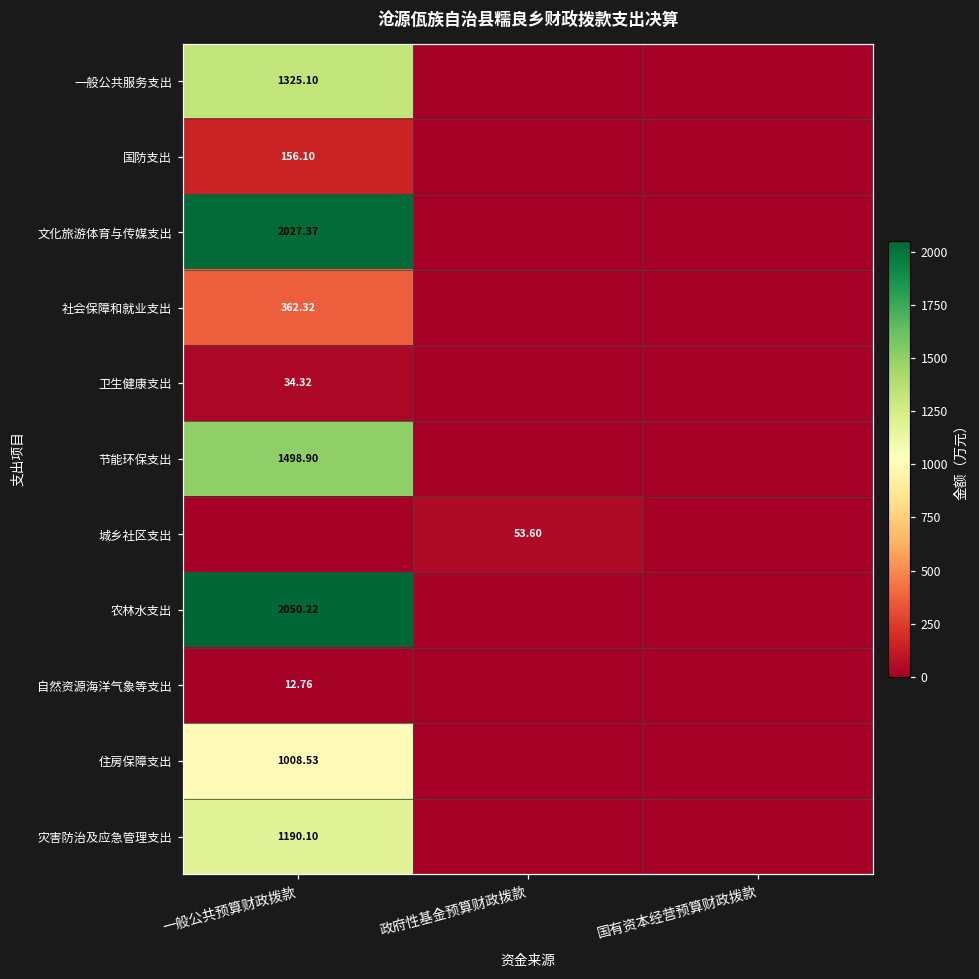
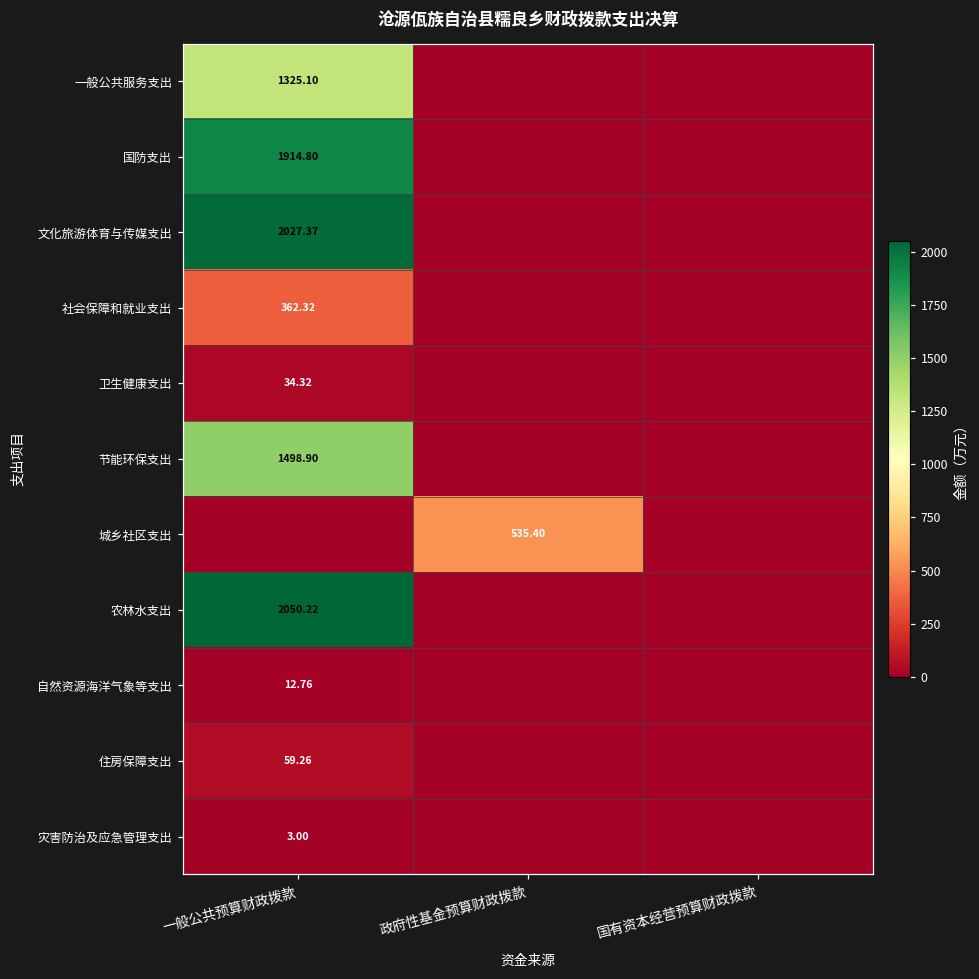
  {
    "一般公共服务支出": {
      "一般公共预算财政拨款": 1325.10
    },
    "国防支出": {
-     "一般公共预算财政拨款": 156.10
+     "一般公共预算财政拨款": 1914.80
    },
    "文化旅游体育与传媒支出": {
      "一般公共预算财政拨款": 2027.37
    },
    "社会保障和就业支出": {
      "一般公共预算财政拨款": 362.32
    },
    "卫生健康支出": {
      "一般公共预算财政拨款": 34.32
    },
    "节能环保支出": {
      "一般公共预算财政拨款": 1498.90
    },
    "城乡社区支出": {
-     "政府性基金预算财政拨款": 53.60
+     "政府性基金预算财政拨款": 535.40
    },
    "农林水支出": {
      "一般公共预算财政拨款": 2050.22
    },
    "自然资源海洋气象等支出": {
      "一般公共预算财政拨款": 12.76
    },
    "住房保障支出": {
-     "一般公共预算财政拨款": 1008.53
+     "一般公共预算财政拨款": 59.26
    },
    "灾害防治及应急管理支出": {
-     "一般公共预算财政拨款": 1190.10
+     "一般公共预算财政拨款": 3.00
    }
  }
